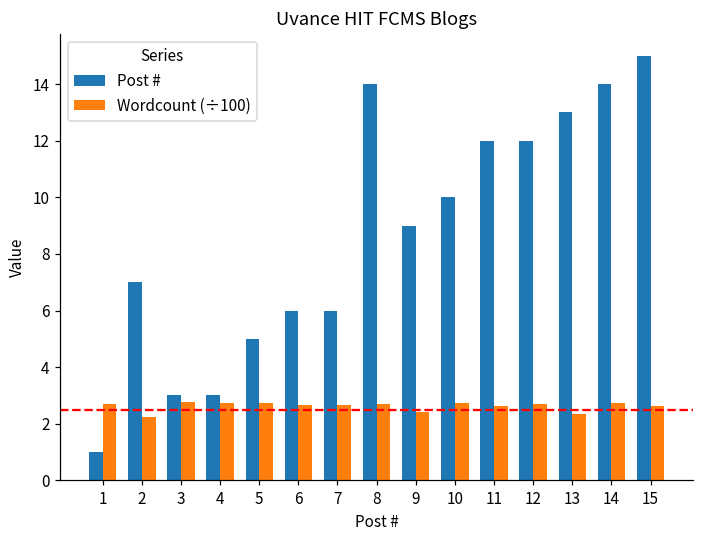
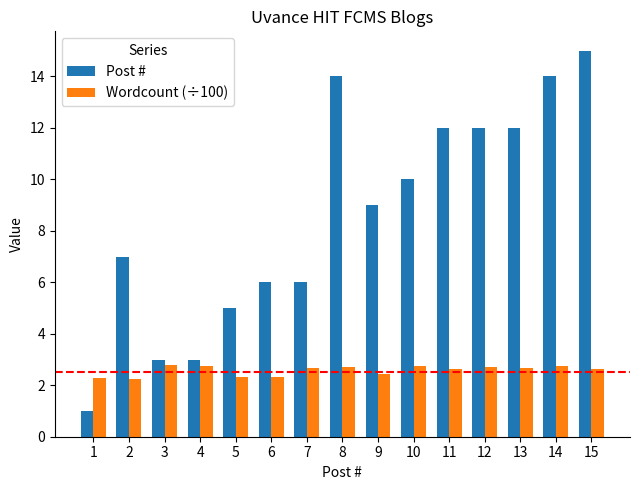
  {
    "Post #": {
      "1": 1,
      "2": 7,
      "3": 3,
      "4": 3,
      "5": 5,
      "6": 6,
      "7": 6,
      "8": 14,
      "9": 9,
      "10": 10,
      "11": 12,
      "12": 12,
-     "13": 13,
+     "13": 12,
      "14": 14,
      "15": 15
    },
    "Wordcount (÷100)": {
-     "1": 2.7,
+     "1": 2.3,
      "2": 2.2,
      "3": 2.8,
      "4": 2.7,
-     "5": 2.7,
-     "6": 2.7,
+     "5": 2.3,
+     "6": 2.3,
      "7": 2.7,
      "8": 2.7,
      "9": 2.4,
      "10": 2.8,
      "11": 2.6,
      "12": 2.7,
-     "13": 2.3,
+     "13": 2.7,
      "14": 2.7,
      "15": 2.6
    }
  }
